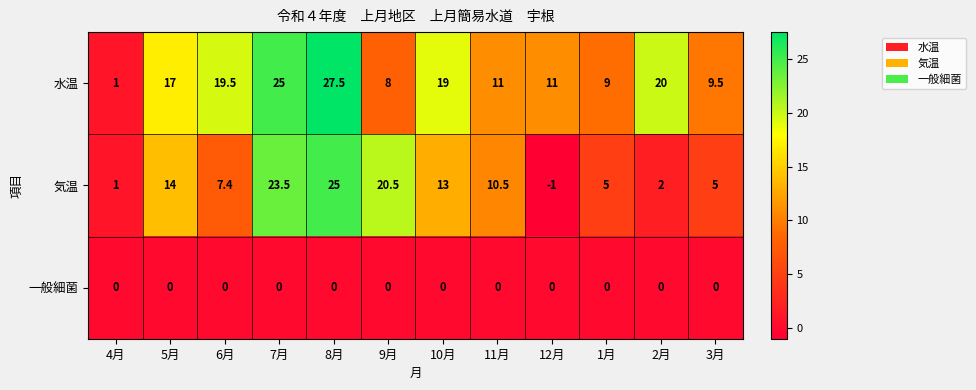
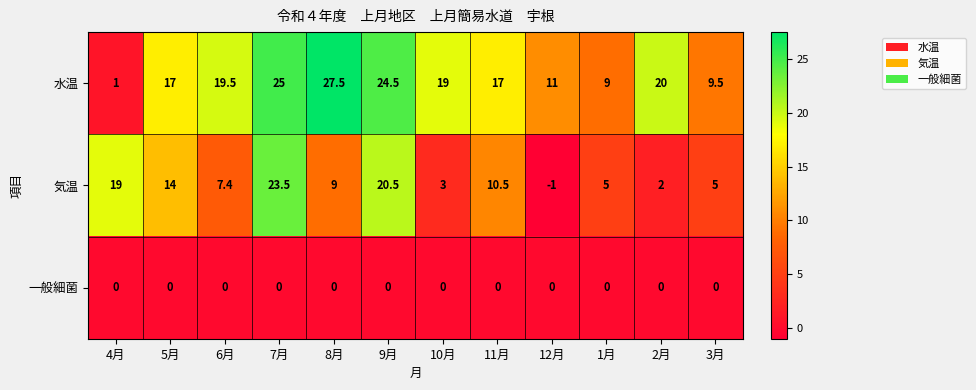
  {
    "水温": {
      "4月": 1,
      "5月": 17,
      "6月": 19.5,
      "7月": 25,
      "8月": 27.5,
-     "9月": 8,
+     "9月": 24.5,
      "10月": 19,
-     "11月": 11,
+     "11月": 17,
      "12月": 11,
      "1月": 9,
      "2月": 20,
      "3月": 9.5
    },
    "気温": {
-     "4月": 1,
+     "4月": 19,
      "5月": 14,
      "6月": 7.4,
      "7月": 23.5,
-     "8月": 25,
+     "8月": 9,
      "9月": 20.5,
-     "10月": 13,
+     "10月": 3,
      "11月": 10.5,
      "12月": -1,
      "1月": 5,
      "2月": 2,
      "3月": 5
    },
    "一般細菌": {
      "4月": 0,
      "5月": 0,
      "6月": 0,
      "7月": 0,
      "8月": 0,
      "9月": 0,
      "10月": 0,
      "11月": 0,
      "12月": 0,
      "1月": 0,
      "2月": 0,
      "3月": 0
    }
  }
